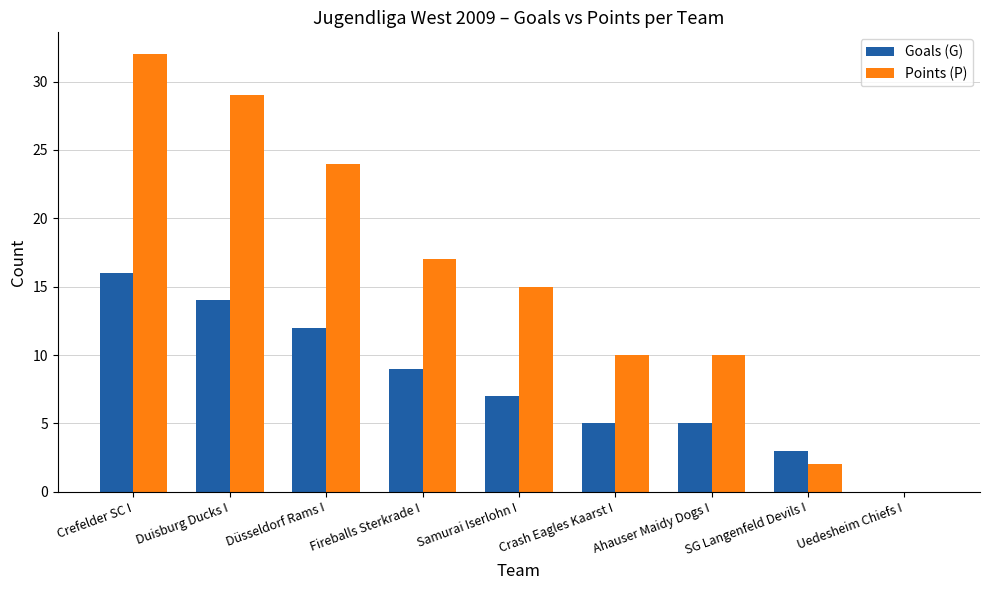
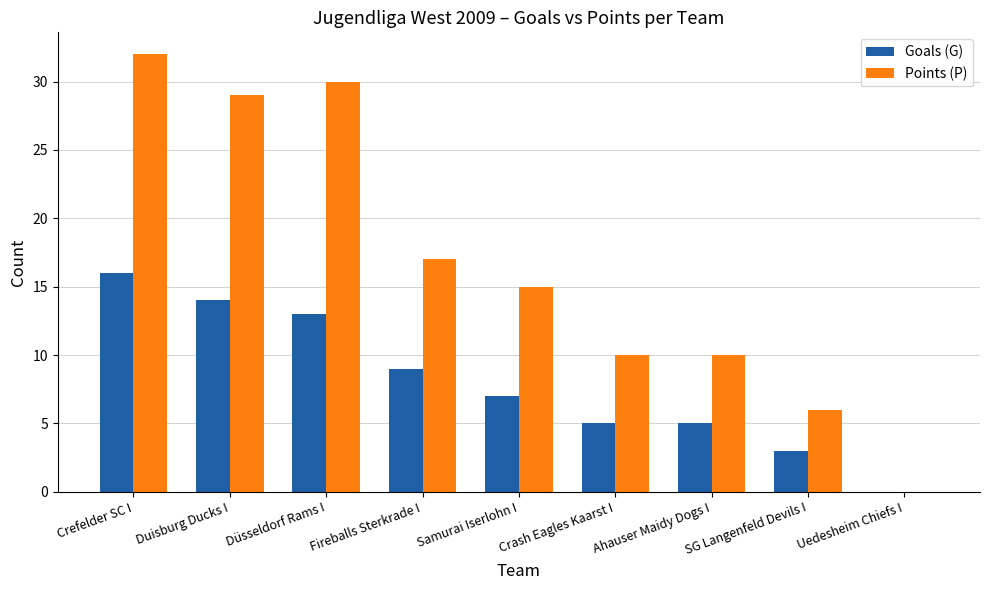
  {
    "Goals (G)": {
      "Crefelder SC I": 16,
      "Duisburg Ducks I": 14,
-     "Düsseldorf Rams I": 12,
+     "Düsseldorf Rams I": 13,
      "Fireballs Sterkrade I": 9,
      "Samurai Iserlohn I": 7,
      "Crash Eagles Kaarst I": 5,
      "Ahauser Maidy Dogs I": 5,
      "SG Langenfeld Devils I": 3,
      "Uedesheim Chiefs I": 0
    },
    "Points (P)": {
      "Crefelder SC I": 32,
      "Duisburg Ducks I": 29,
-     "Düsseldorf Rams I": 24,
+     "Düsseldorf Rams I": 30,
      "Fireballs Sterkrade I": 17,
      "Samurai Iserlohn I": 15,
      "Crash Eagles Kaarst I": 10,
      "Ahauser Maidy Dogs I": 10,
-     "SG Langenfeld Devils I": 2,
+     "SG Langenfeld Devils I": 6,
      "Uedesheim Chiefs I": 0
    }
  }
